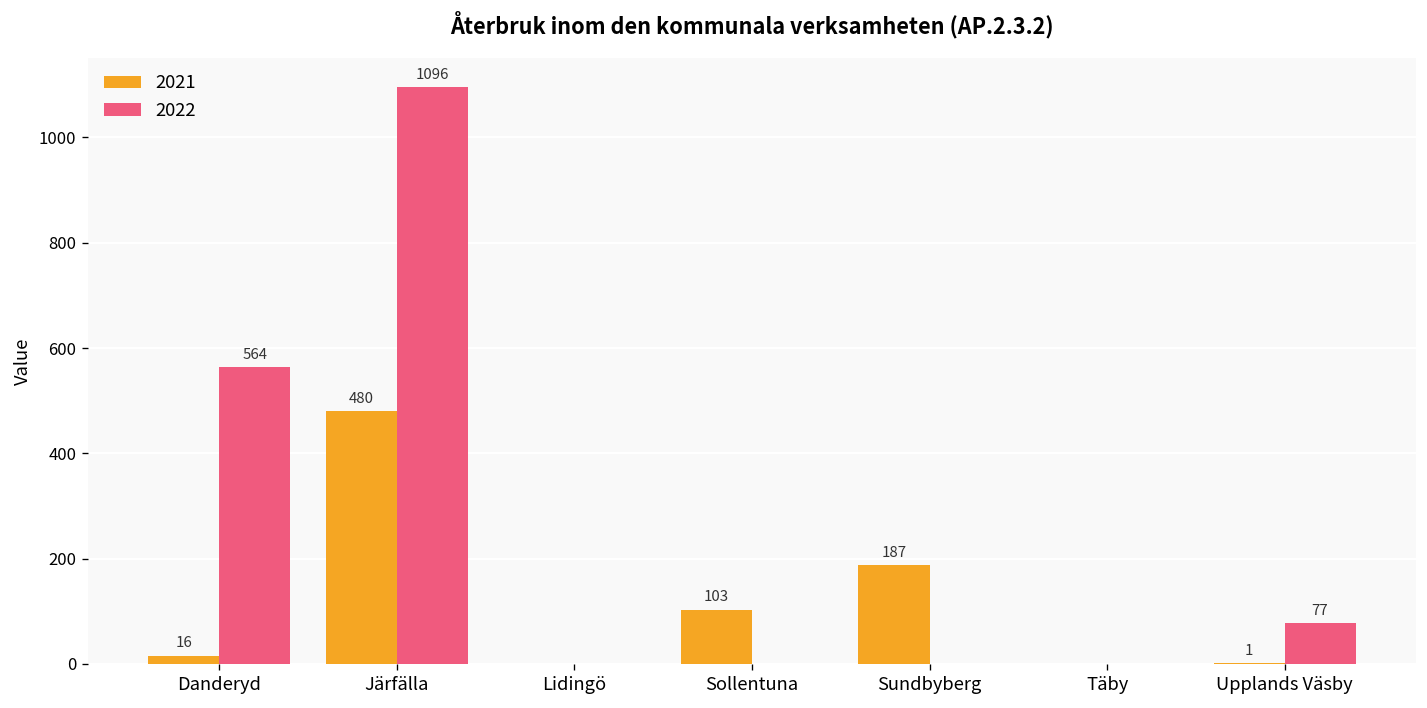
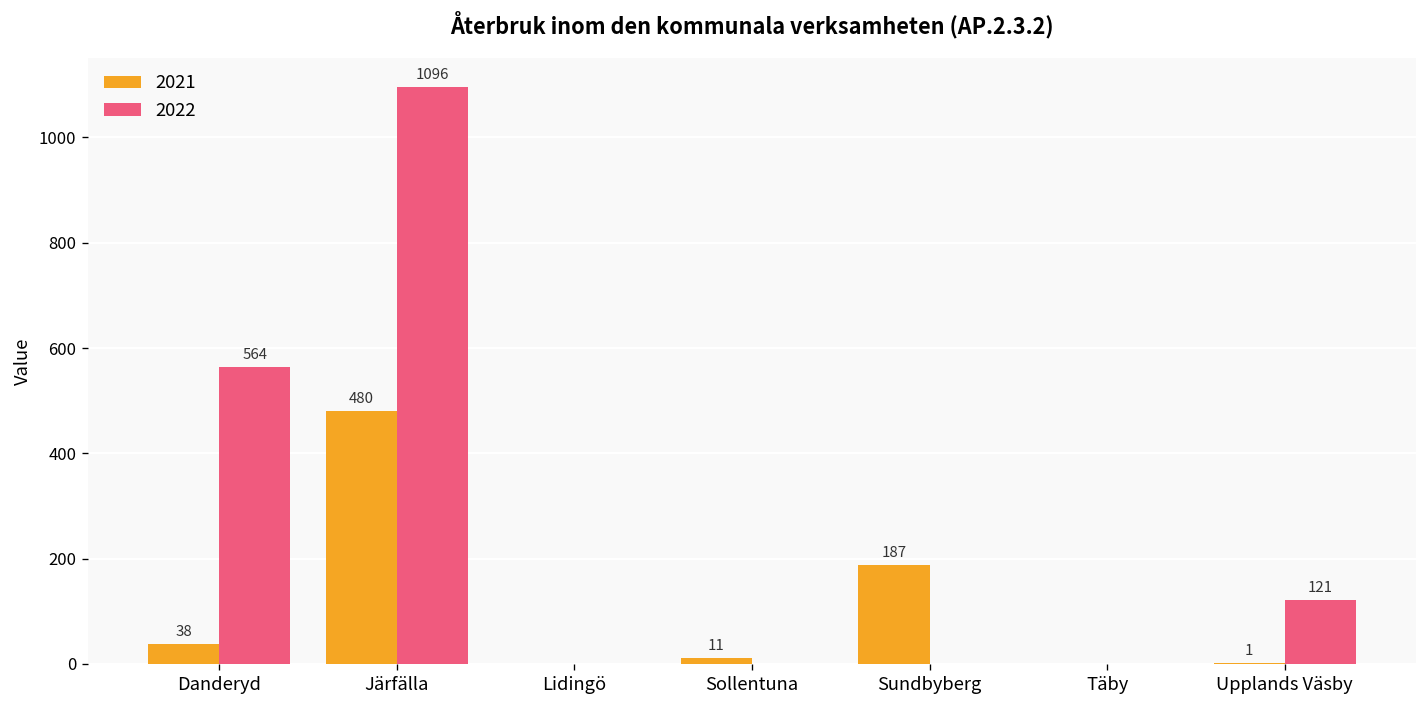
  {
    "2021": {
-     "Danderyd": 16,
+     "Danderyd": 38,
      "Järfälla": 480,
-     "Sollentuna": 103,
+     "Sollentuna": 11,
      "Sundbyberg": 187,
      "Upplands Väsby": 1
    },
    "2022": {
      "Danderyd": 564,
      "Järfälla": 1096,
-     "Upplands Väsby": 77
+     "Upplands Väsby": 121
    }
  }
